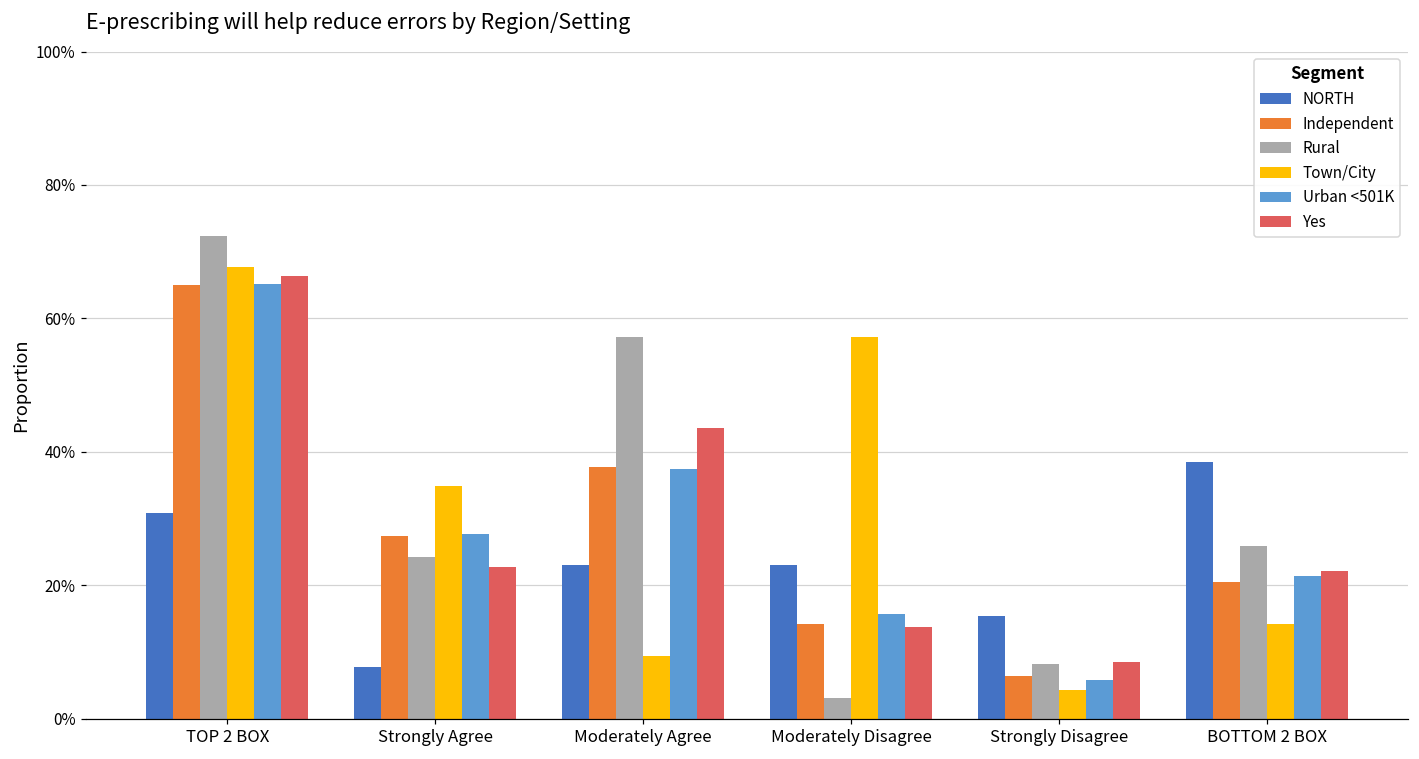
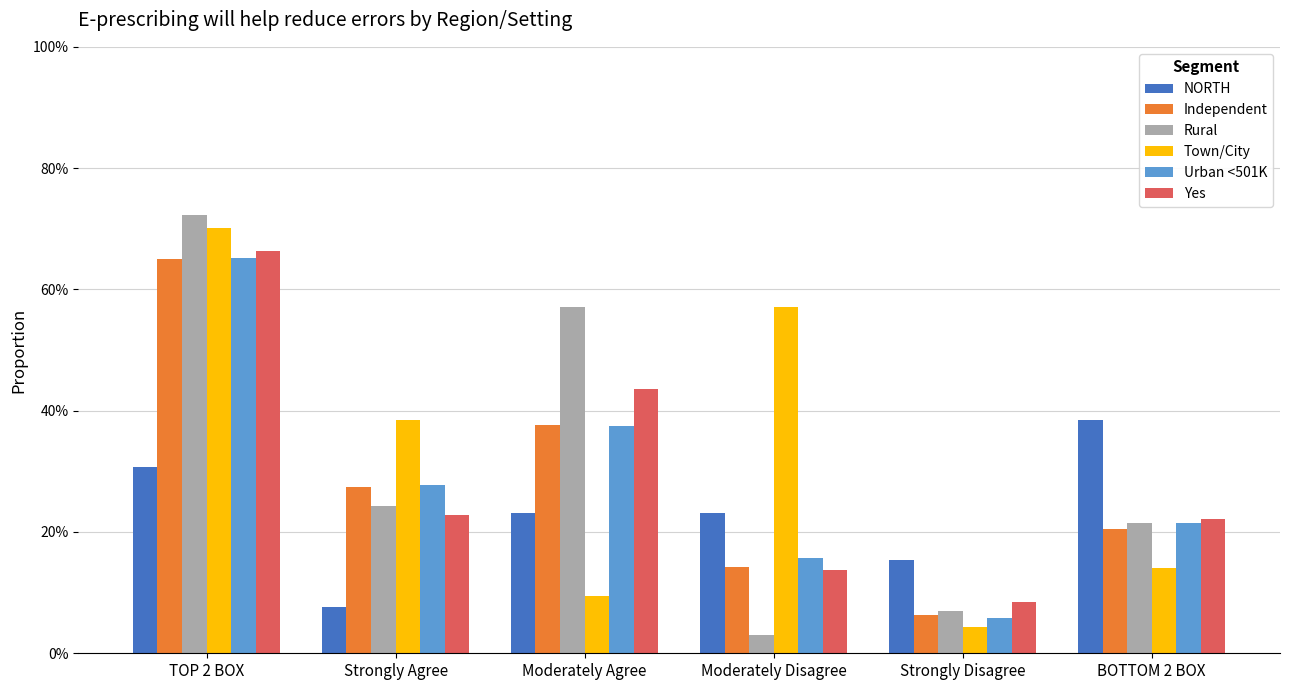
  {
    "Rural": {
      "TOP 2 BOX": "72%",
      "Strongly Agree": "24%",
      "Moderately Agree": "57%",
      "Moderately Disagree": "3%",
-     "Strongly Disagree": "8%",
-     "BOTTOM 2 BOX": "26%"
+     "Strongly Disagree": "7%",
+     "BOTTOM 2 BOX": "22%"
    },
    "Town/City": {
-     "TOP 2 BOX": "68%",
-     "Strongly Agree": "35%",
+     "TOP 2 BOX": "70%",
+     "Strongly Agree": "38%",
      "Moderately Agree": "9%",
      "Moderately Disagree": "57%",
      "Strongly Disagree": "4%",
      "BOTTOM 2 BOX": "14%"
    }
  }
